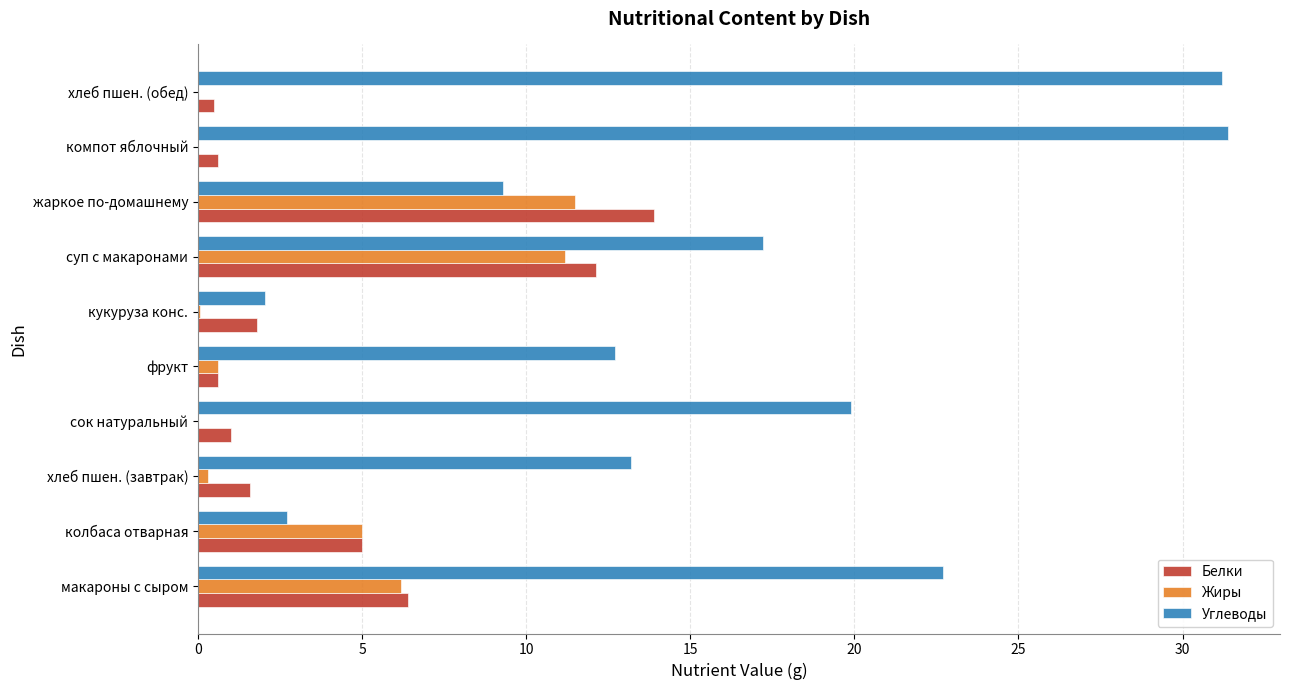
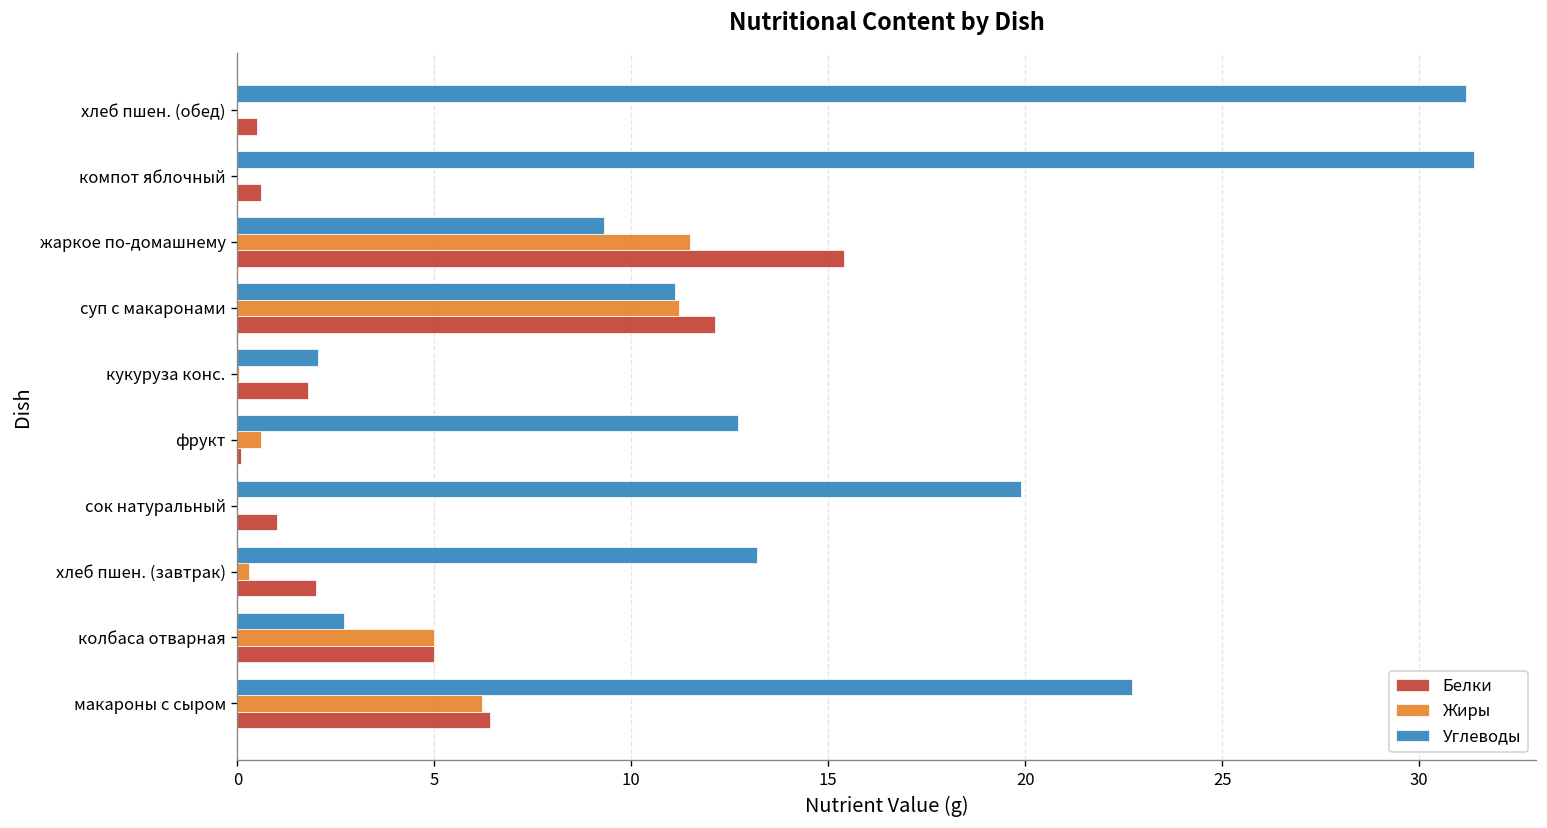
  {
    "Белки": {
      "хлеб пшен. (обед)": 0.5,
      "компот яблочный": 0.6,
-     "жаркое по-домашнему": 13.9,
+     "жаркое по-домашнему": 15.4,
      "суп с макаронами": 12.1,
      "кукуруза конс.": 1.8,
-     "фрукт": 0.6,
+     "фрукт": 0.1,
      "сок натуральный": 1.0,
-     "хлеб пшен. (завтрак)": 1.6,
+     "хлеб пшен. (завтрак)": 2.0,
      "колбаса отварная": 5.0,
      "макароны с сыром": 6.4
    },
    "Жиры": {
      "хлеб пшен. (обед)": 0.0,
      "компот яблочный": 0.0,
      "жаркое по-домашнему": 11.5,
      "суп с макаронами": 11.2,
      "фрукт": 0.6,
      "сок натуральный": 0.0,
      "хлеб пшен. (завтрак)": 0.3,
      "колбаса отварная": 5.0,
      "макароны с сыром": 6.2
    },
    "Углеводы": {
      "хлеб пшен. (обед)": 31.2,
      "компот яблочный": 31.4,
      "жаркое по-домашнему": 9.3,
-     "суп с макаронами": 17.2,
+     "суп с макаронами": 11.1,
      "кукуруза конс.": 2.0,
      "фрукт": 12.7,
      "сок натуральный": 19.9,
      "хлеб пшен. (завтрак)": 13.2,
      "колбаса отварная": 2.7,
      "макароны с сыром": 22.7
    }
  }
